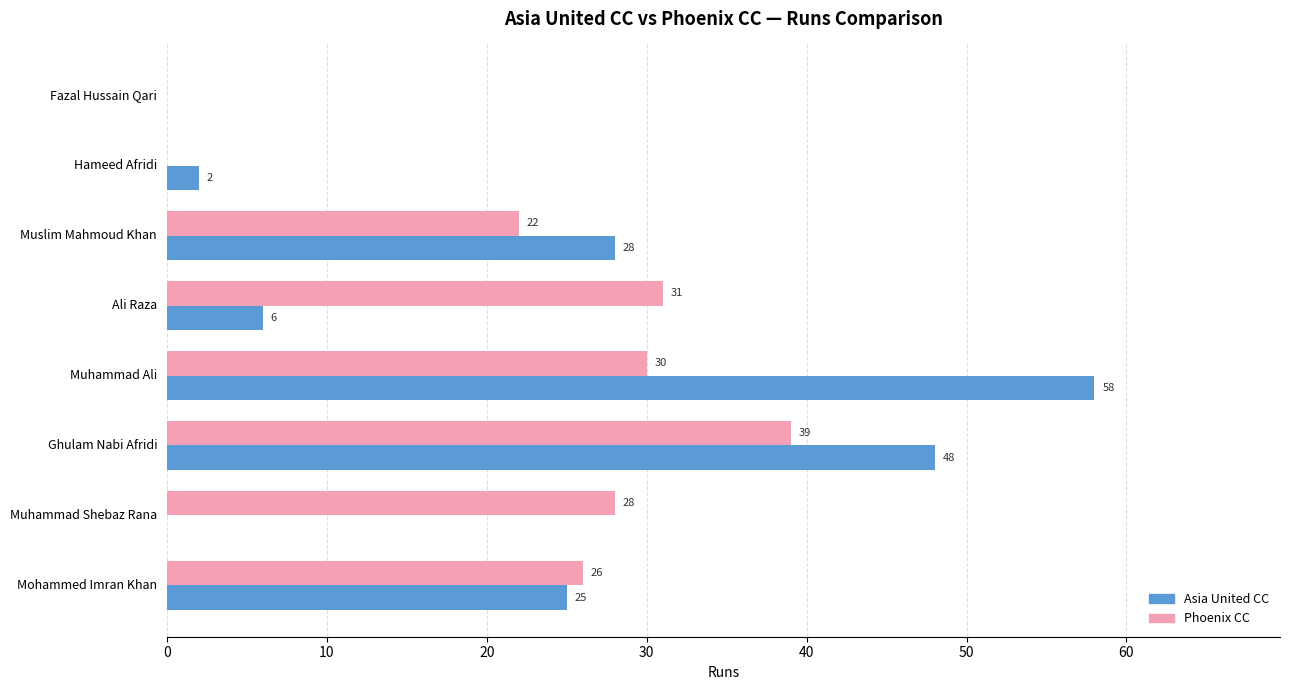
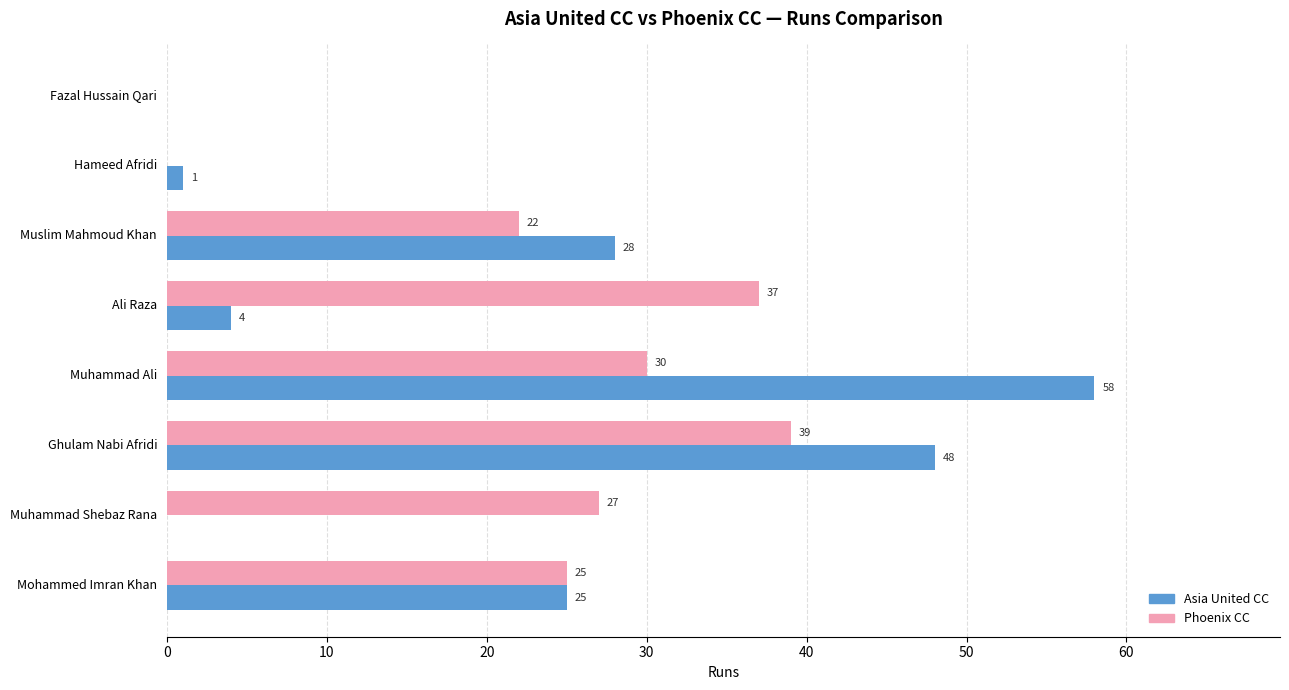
  {
    "Asia United CC": {
-     "Hameed Afridi": 2,
+     "Hameed Afridi": 1,
      "Muslim Mahmoud Khan": 28,
-     "Ali Raza": 6,
+     "Ali Raza": 4,
      "Muhammad Ali": 58,
      "Ghulam Nabi Afridi": 48,
      "Mohammed Imran Khan": 25
    },
    "Phoenix CC": {
      "Muslim Mahmoud Khan": 22,
-     "Ali Raza": 31,
+     "Ali Raza": 37,
      "Muhammad Ali": 30,
      "Ghulam Nabi Afridi": 39,
-     "Muhammad Shebaz Rana": 28,
-     "Mohammed Imran Khan": 26
+     "Muhammad Shebaz Rana": 27,
+     "Mohammed Imran Khan": 25
    }
  }
